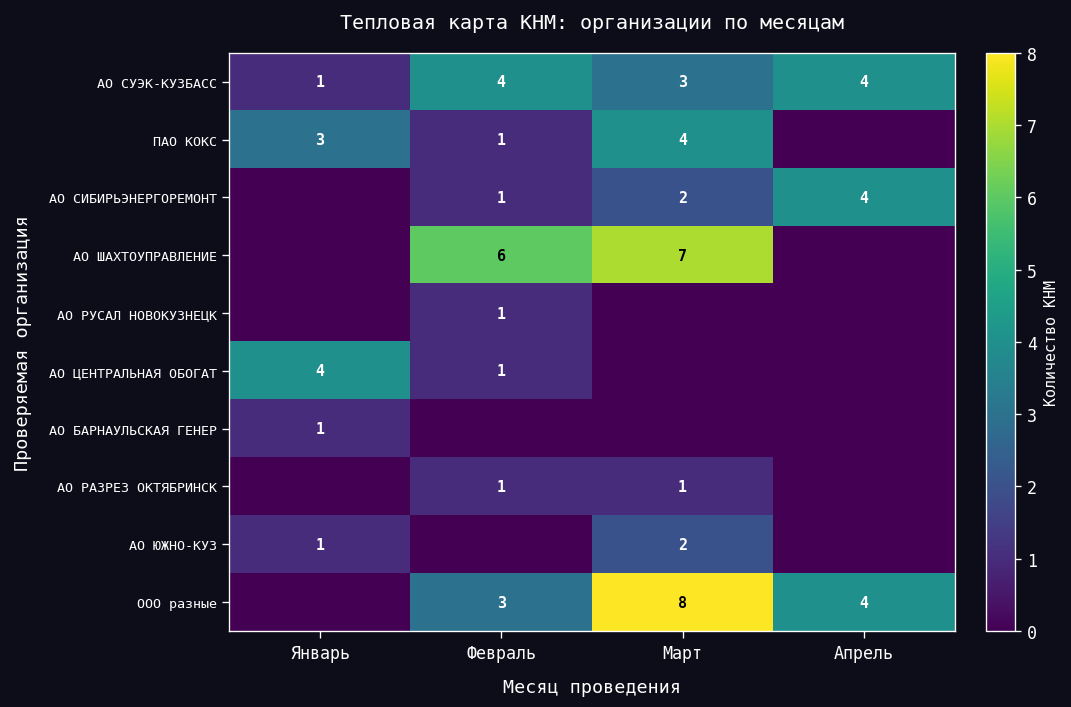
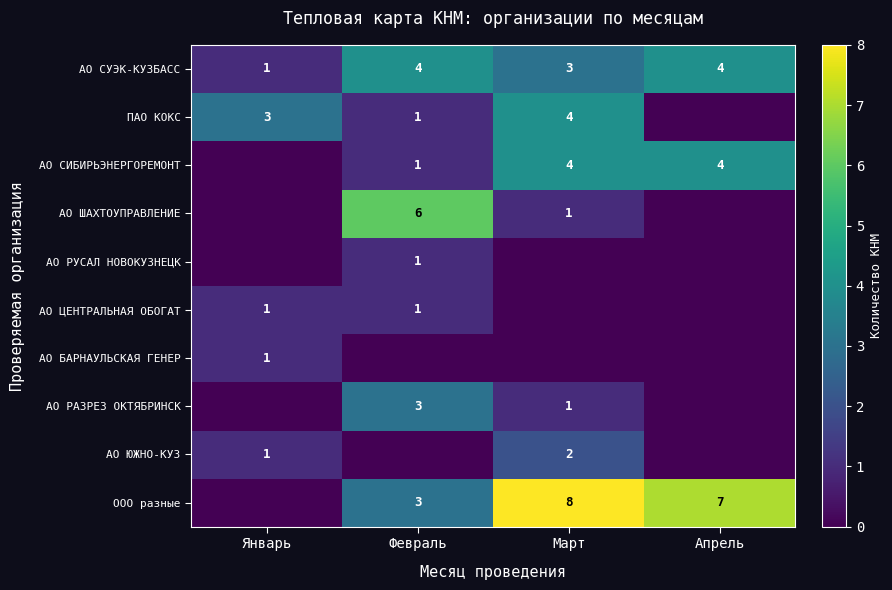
  {
    "АО СУЭК-КУЗБАСС": {
      "Январь": 1,
      "Февраль": 4,
      "Март": 3,
      "Апрель": 4
    },
    "ПАО КОКС": {
      "Январь": 3,
      "Февраль": 1,
      "Март": 4
    },
    "АО СИБИРЬЭНЕРГОРЕМОНТ": {
      "Февраль": 1,
-     "Март": 2,
+     "Март": 4,
      "Апрель": 4
    },
    "АО ШАХТОУПРАВЛЕНИЕ": {
      "Февраль": 6,
-     "Март": 7
+     "Март": 1
    },
    "АО РУСАЛ НОВОКУЗНЕЦК": {
      "Февраль": 1
    },
    "АО ЦЕНТРАЛЬНАЯ ОБОГАТ": {
-     "Январь": 4,
+     "Январь": 1,
      "Февраль": 1
    },
    "АО БАРНАУЛЬСКАЯ ГЕНЕР": {
      "Январь": 1
    },
    "АО РАЗРЕЗ ОКТЯБРИНСК": {
-     "Февраль": 1,
+     "Февраль": 3,
      "Март": 1
    },
    "АО ЮЖНО-КУЗ": {
      "Январь": 1,
      "Март": 2
    },
    "ООО разные": {
      "Февраль": 3,
      "Март": 8,
-     "Апрель": 4
+     "Апрель": 7
    }
  }
